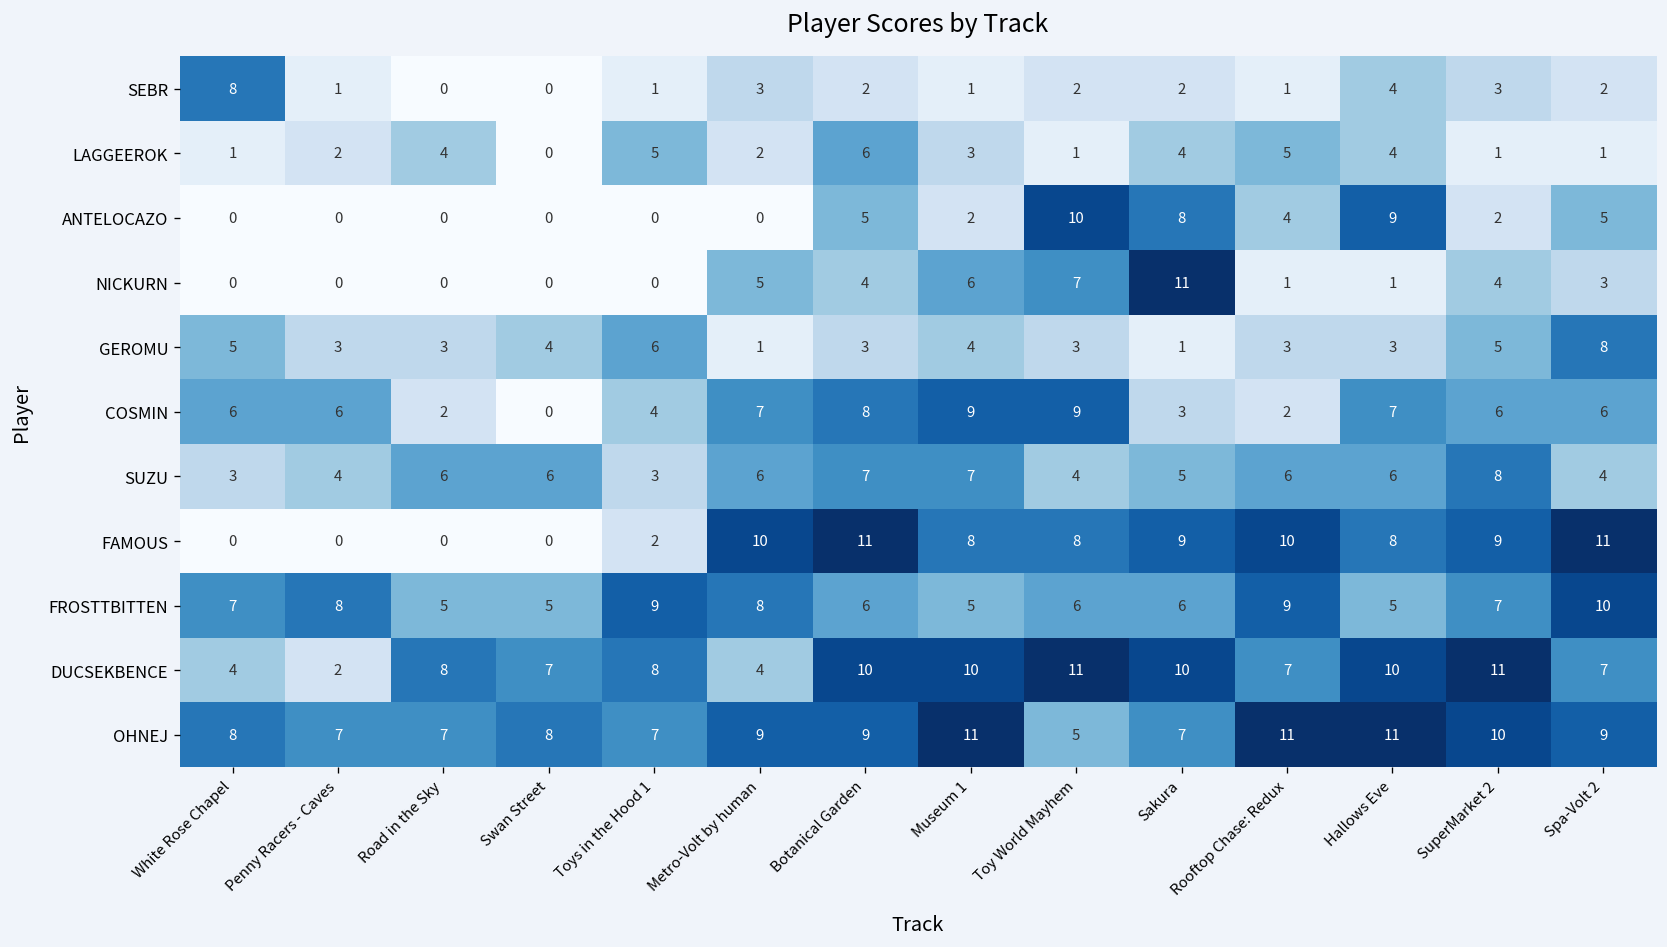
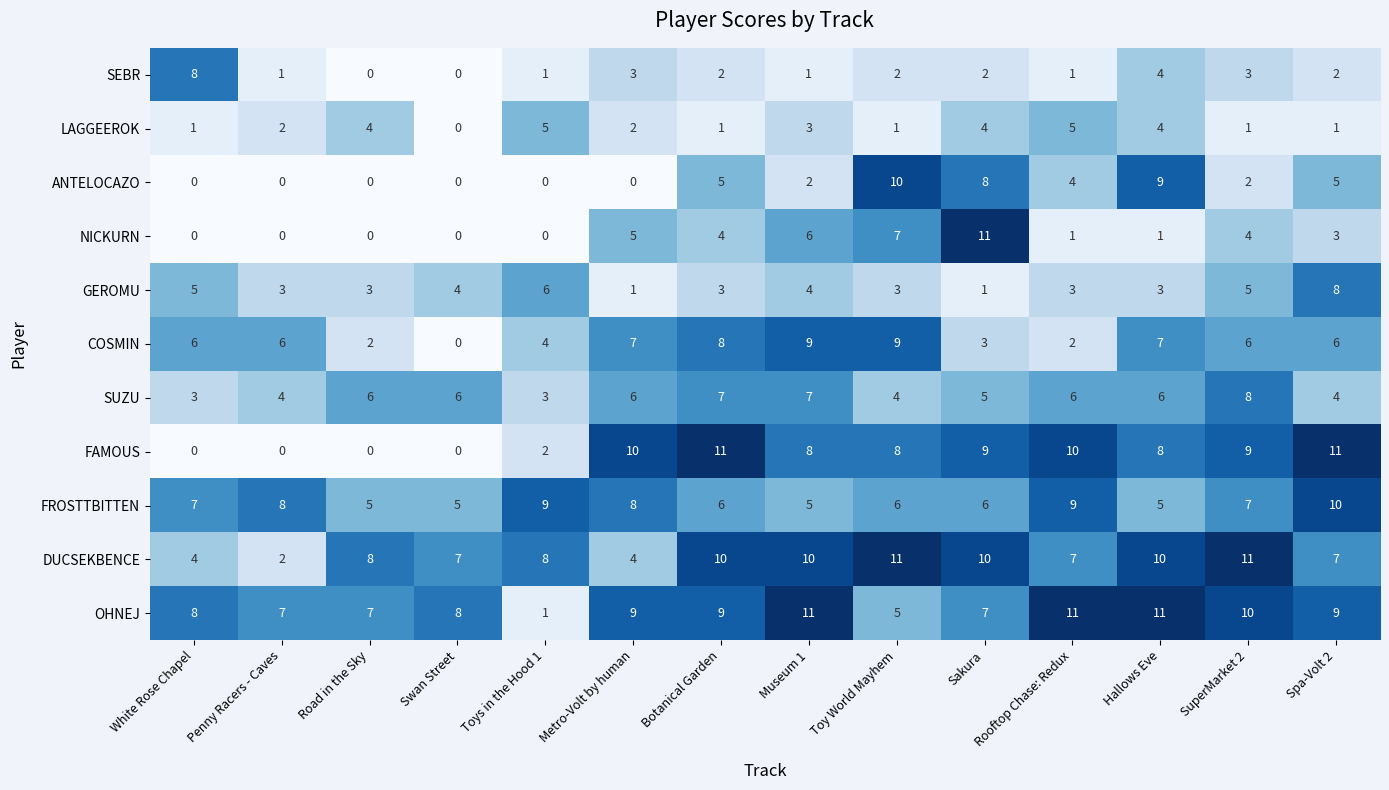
  {
    "SEBR": {
      "White Rose Chapel": 8,
      "Penny Racers - Caves": 1,
      "Road in the Sky": 0,
      "Swan Street": 0,
      "Toys in the Hood 1": 1,
      "Metro-Volt by human": 3,
      "Botanical Garden": 2,
      "Museum 1": 1,
      "Toy World Mayhem": 2,
      "Sakura": 2,
      "Rooftop Chase: Redux": 1,
      "Hallows Eve": 4,
      "SuperMarket 2": 3,
      "Spa-Volt 2": 2
    },
    "LAGGEEROK": {
      "White Rose Chapel": 1,
      "Penny Racers - Caves": 2,
      "Road in the Sky": 4,
      "Swan Street": 0,
      "Toys in the Hood 1": 5,
      "Metro-Volt by human": 2,
-     "Botanical Garden": 6,
+     "Botanical Garden": 1,
      "Museum 1": 3,
      "Toy World Mayhem": 1,
      "Sakura": 4,
      "Rooftop Chase: Redux": 5,
      "Hallows Eve": 4,
      "SuperMarket 2": 1,
      "Spa-Volt 2": 1
    },
    "ANTELOCAZO": {
      "White Rose Chapel": 0,
      "Penny Racers - Caves": 0,
      "Road in the Sky": 0,
      "Swan Street": 0,
      "Toys in the Hood 1": 0,
      "Metro-Volt by human": 0,
      "Botanical Garden": 5,
      "Museum 1": 2,
      "Toy World Mayhem": 10,
      "Sakura": 8,
      "Rooftop Chase: Redux": 4,
      "Hallows Eve": 9,
      "SuperMarket 2": 2,
      "Spa-Volt 2": 5
    },
    "NICKURN": {
      "White Rose Chapel": 0,
      "Penny Racers - Caves": 0,
      "Road in the Sky": 0,
      "Swan Street": 0,
      "Toys in the Hood 1": 0,
      "Metro-Volt by human": 5,
      "Botanical Garden": 4,
      "Museum 1": 6,
      "Toy World Mayhem": 7,
      "Sakura": 11,
      "Rooftop Chase: Redux": 1,
      "Hallows Eve": 1,
      "SuperMarket 2": 4,
      "Spa-Volt 2": 3
    },
    "GEROMU": {
      "White Rose Chapel": 5,
      "Penny Racers - Caves": 3,
      "Road in the Sky": 3,
      "Swan Street": 4,
      "Toys in the Hood 1": 6,
      "Metro-Volt by human": 1,
      "Botanical Garden": 3,
      "Museum 1": 4,
      "Toy World Mayhem": 3,
      "Sakura": 1,
      "Rooftop Chase: Redux": 3,
      "Hallows Eve": 3,
      "SuperMarket 2": 5,
      "Spa-Volt 2": 8
    },
    "COSMIN": {
      "White Rose Chapel": 6,
      "Penny Racers - Caves": 6,
      "Road in the Sky": 2,
      "Swan Street": 0,
      "Toys in the Hood 1": 4,
      "Metro-Volt by human": 7,
      "Botanical Garden": 8,
      "Museum 1": 9,
      "Toy World Mayhem": 9,
      "Sakura": 3,
      "Rooftop Chase: Redux": 2,
      "Hallows Eve": 7,
      "SuperMarket 2": 6,
      "Spa-Volt 2": 6
    },
    "SUZU": {
      "White Rose Chapel": 3,
      "Penny Racers - Caves": 4,
      "Road in the Sky": 6,
      "Swan Street": 6,
      "Toys in the Hood 1": 3,
      "Metro-Volt by human": 6,
      "Botanical Garden": 7,
      "Museum 1": 7,
      "Toy World Mayhem": 4,
      "Sakura": 5,
      "Rooftop Chase: Redux": 6,
      "Hallows Eve": 6,
      "SuperMarket 2": 8,
      "Spa-Volt 2": 4
    },
    "FAMOUS": {
      "White Rose Chapel": 0,
      "Penny Racers - Caves": 0,
      "Road in the Sky": 0,
      "Swan Street": 0,
      "Toys in the Hood 1": 2,
      "Metro-Volt by human": 10,
      "Botanical Garden": 11,
      "Museum 1": 8,
      "Toy World Mayhem": 8,
      "Sakura": 9,
      "Rooftop Chase: Redux": 10,
      "Hallows Eve": 8,
      "SuperMarket 2": 9,
      "Spa-Volt 2": 11
    },
    "FROSTTBITTEN": {
      "White Rose Chapel": 7,
      "Penny Racers - Caves": 8,
      "Road in the Sky": 5,
      "Swan Street": 5,
      "Toys in the Hood 1": 9,
      "Metro-Volt by human": 8,
      "Botanical Garden": 6,
      "Museum 1": 5,
      "Toy World Mayhem": 6,
      "Sakura": 6,
      "Rooftop Chase: Redux": 9,
      "Hallows Eve": 5,
      "SuperMarket 2": 7,
      "Spa-Volt 2": 10
    },
    "DUCSEKBENCE": {
      "White Rose Chapel": 4,
      "Penny Racers - Caves": 2,
      "Road in the Sky": 8,
      "Swan Street": 7,
      "Toys in the Hood 1": 8,
      "Metro-Volt by human": 4,
      "Botanical Garden": 10,
      "Museum 1": 10,
      "Toy World Mayhem": 11,
      "Sakura": 10,
      "Rooftop Chase: Redux": 7,
      "Hallows Eve": 10,
      "SuperMarket 2": 11,
      "Spa-Volt 2": 7
    },
    "OHNEJ": {
      "White Rose Chapel": 8,
      "Penny Racers - Caves": 7,
      "Road in the Sky": 7,
      "Swan Street": 8,
-     "Toys in the Hood 1": 7,
+     "Toys in the Hood 1": 1,
      "Metro-Volt by human": 9,
      "Botanical Garden": 9,
      "Museum 1": 11,
      "Toy World Mayhem": 5,
      "Sakura": 7,
      "Rooftop Chase: Redux": 11,
      "Hallows Eve": 11,
      "SuperMarket 2": 10,
      "Spa-Volt 2": 9
    }
  }
